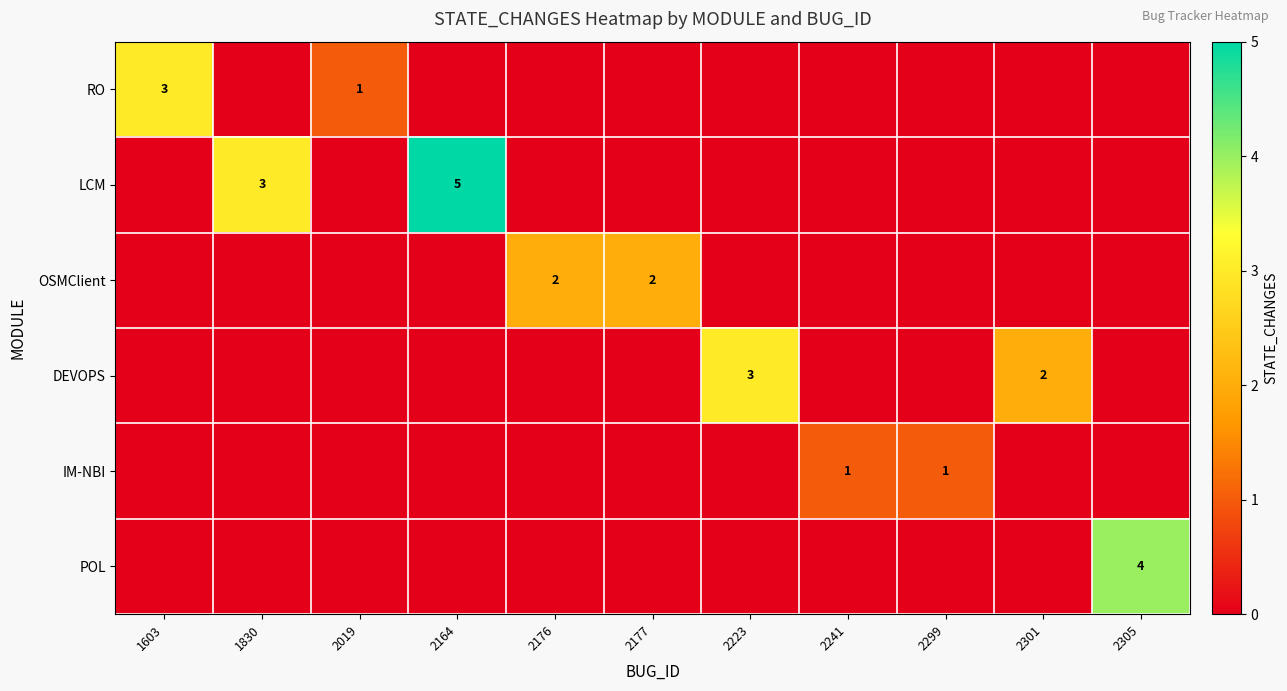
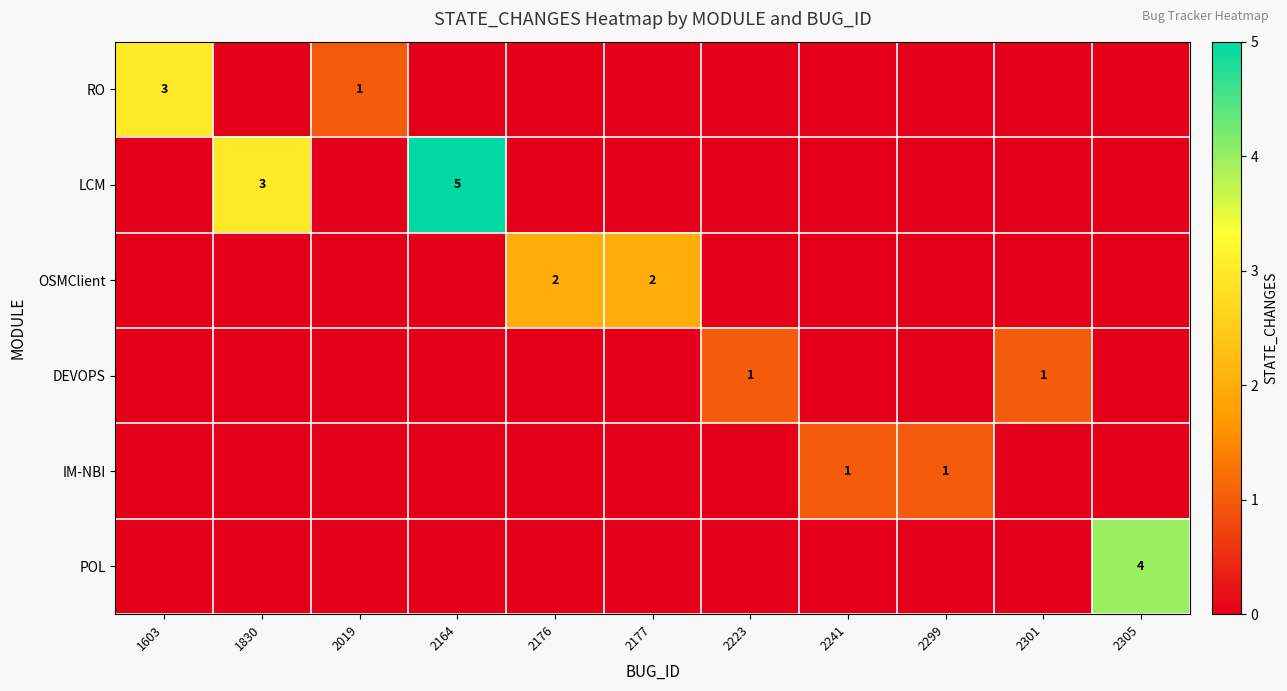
  {
    "RO": {
      "1603": 3,
      "2019": 1
    },
    "LCM": {
      "1830": 3,
      "2164": 5
    },
    "OSMClient": {
      "2176": 2,
      "2177": 2
    },
    "DEVOPS": {
-     "2223": 3,
-     "2301": 2
+     "2223": 1,
+     "2301": 1
    },
    "IM-NBI": {
      "2241": 1,
      "2299": 1
    },
    "POL": {
      "2305": 4
    }
  }
